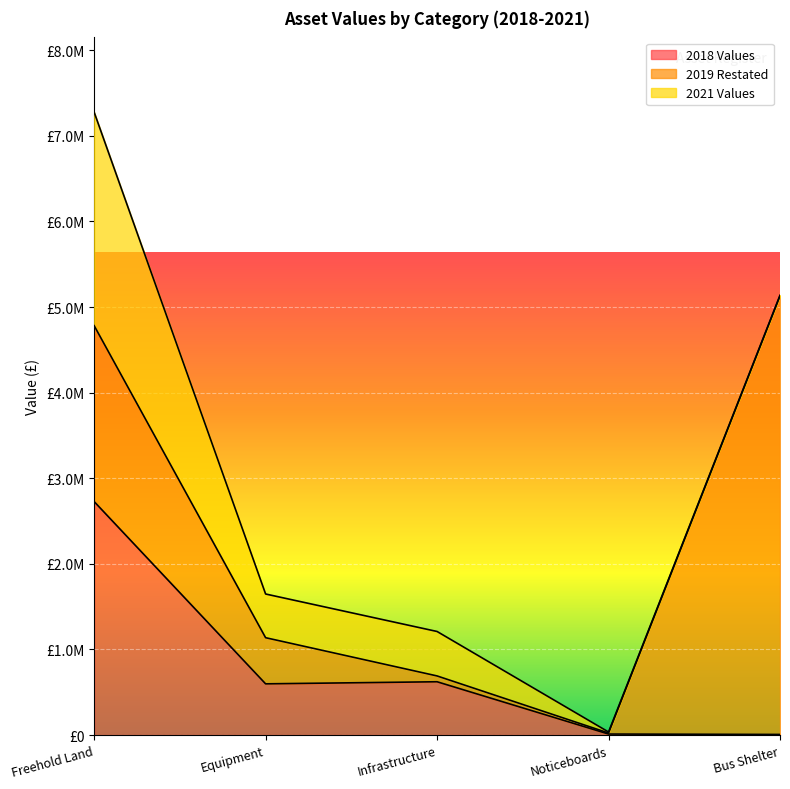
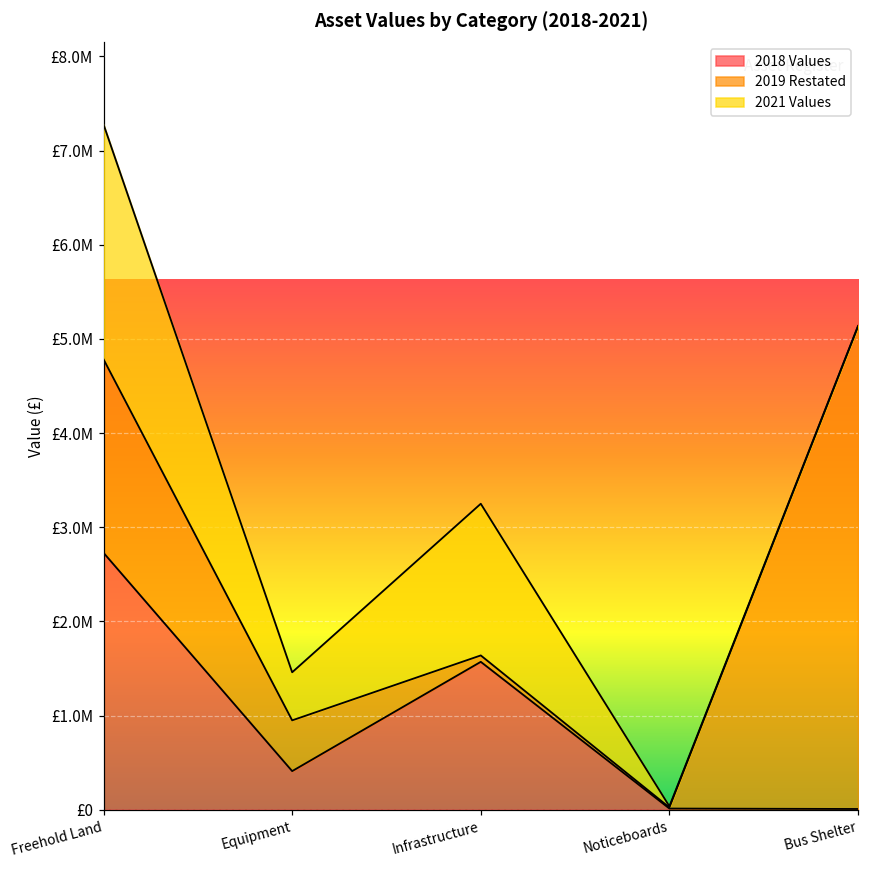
  {
    "2018 Values": {
      "Freehold Land": "£2700000",
-     "Equipment": "£600000",
-     "Infrastructure": "£600000",
+     "Equipment": "£400000",
+     "Infrastructure": "£1600000",
      "Bus Shelter": "£0"
    },
    "2019 Restated": {
      "Freehold Land": "£2100000",
      "Equipment": "£500000",
      "Infrastructure": "£100000"
    },
    "2021 Values": {
      "Freehold Land": "£2500000",
      "Equipment": "£500000",
-     "Infrastructure": "£500000"
+     "Infrastructure": "£1600000"
    }
  }
